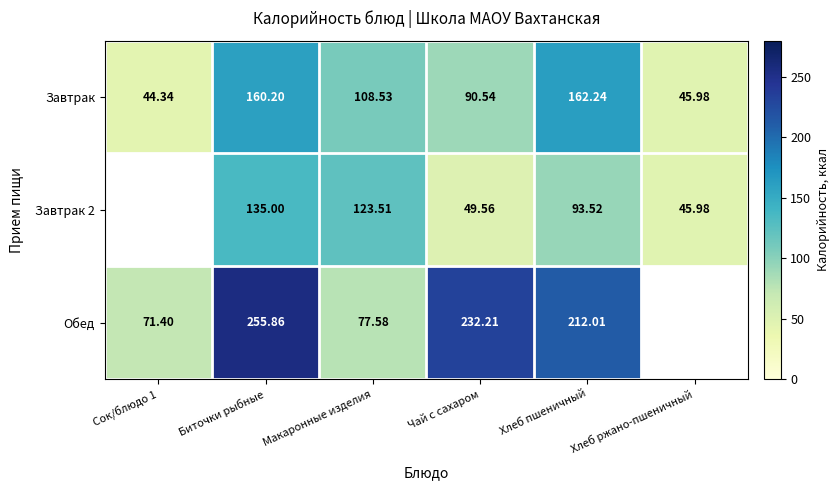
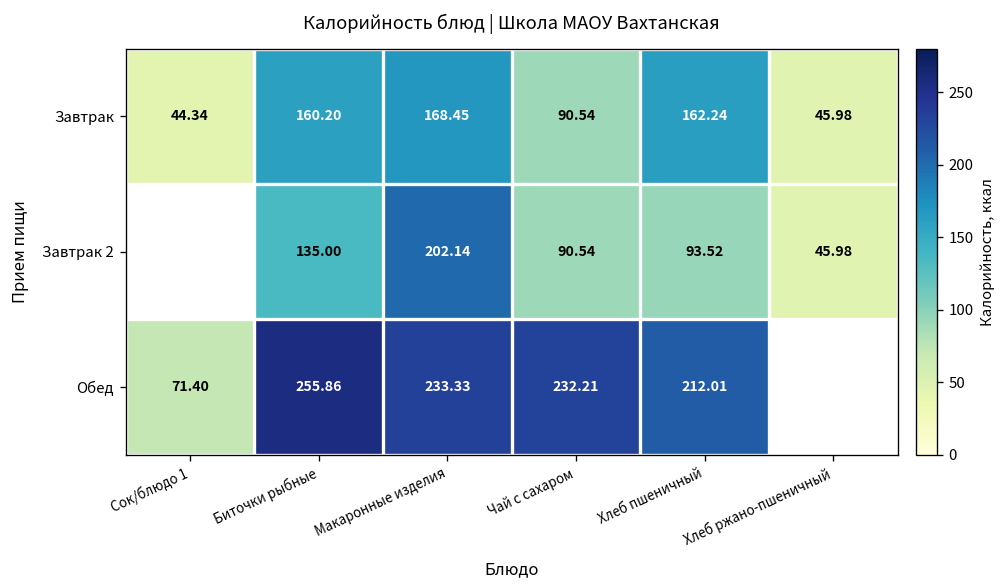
  {
    "Завтрак": {
      "Сок/блюдо 1": 44.34,
      "Биточки рыбные": 160.20,
-     "Макаронные изделия": 108.53,
+     "Макаронные изделия": 168.45,
      "Чай с сахаром": 90.54,
      "Хлеб пшеничный": 162.24,
      "Хлеб ржано-пшеничный": 45.98
    },
    "Завтрак 2": {
      "Биточки рыбные": 135.00,
-     "Макаронные изделия": 123.51,
-     "Чай с сахаром": 49.56,
+     "Макаронные изделия": 202.14,
+     "Чай с сахаром": 90.54,
      "Хлеб пшеничный": 93.52,
      "Хлеб ржано-пшеничный": 45.98
    },
    "Обед": {
      "Сок/блюдо 1": 71.40,
      "Биточки рыбные": 255.86,
-     "Макаронные изделия": 77.58,
+     "Макаронные изделия": 233.33,
      "Чай с сахаром": 232.21,
      "Хлеб пшеничный": 212.01
    }
  }
